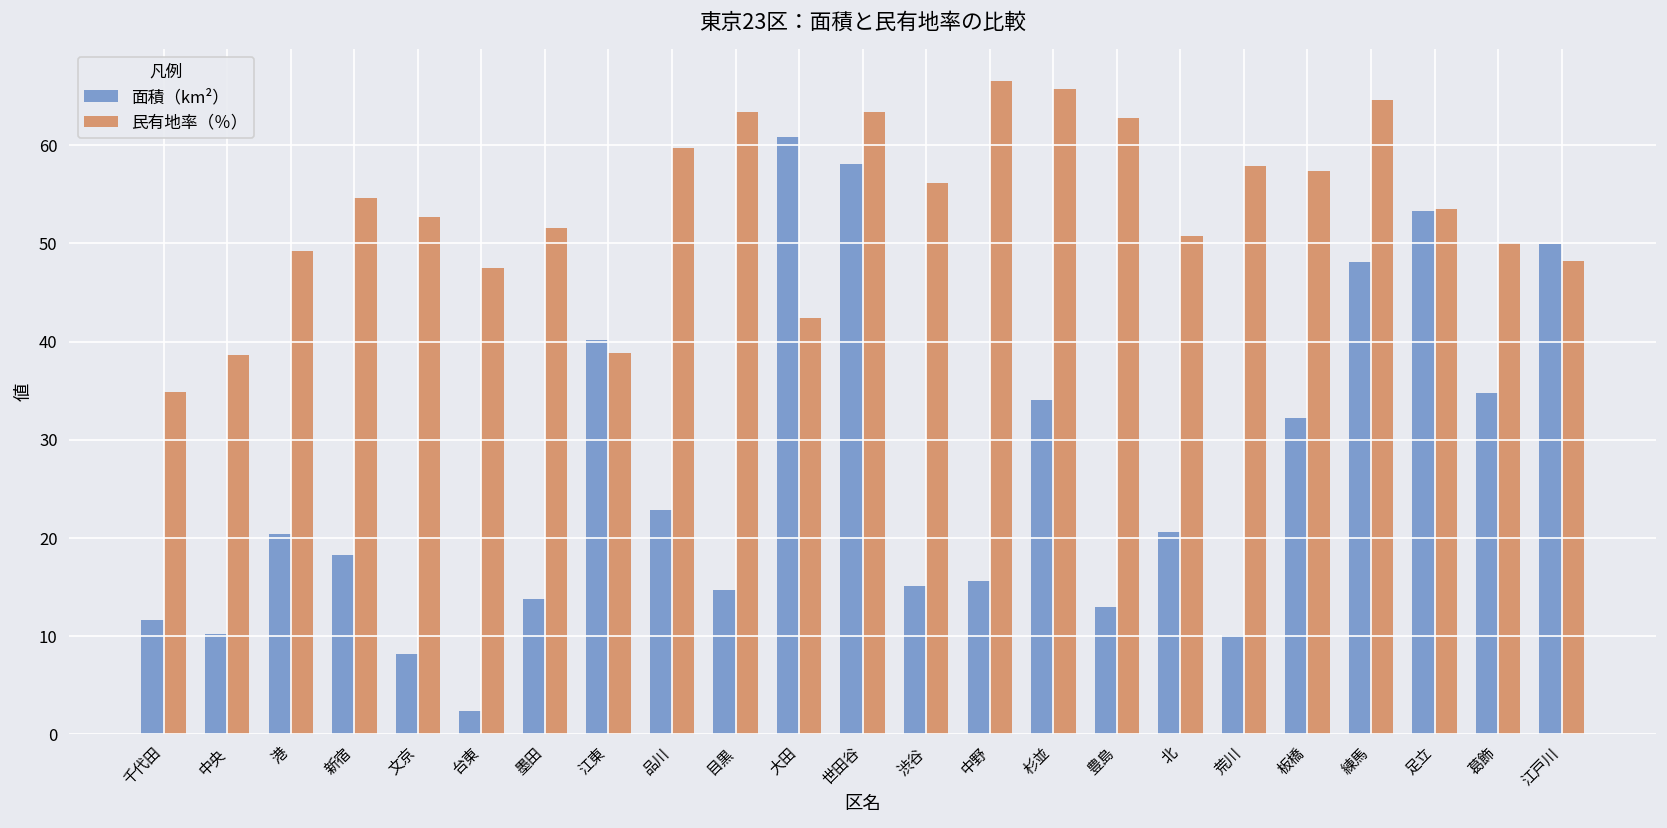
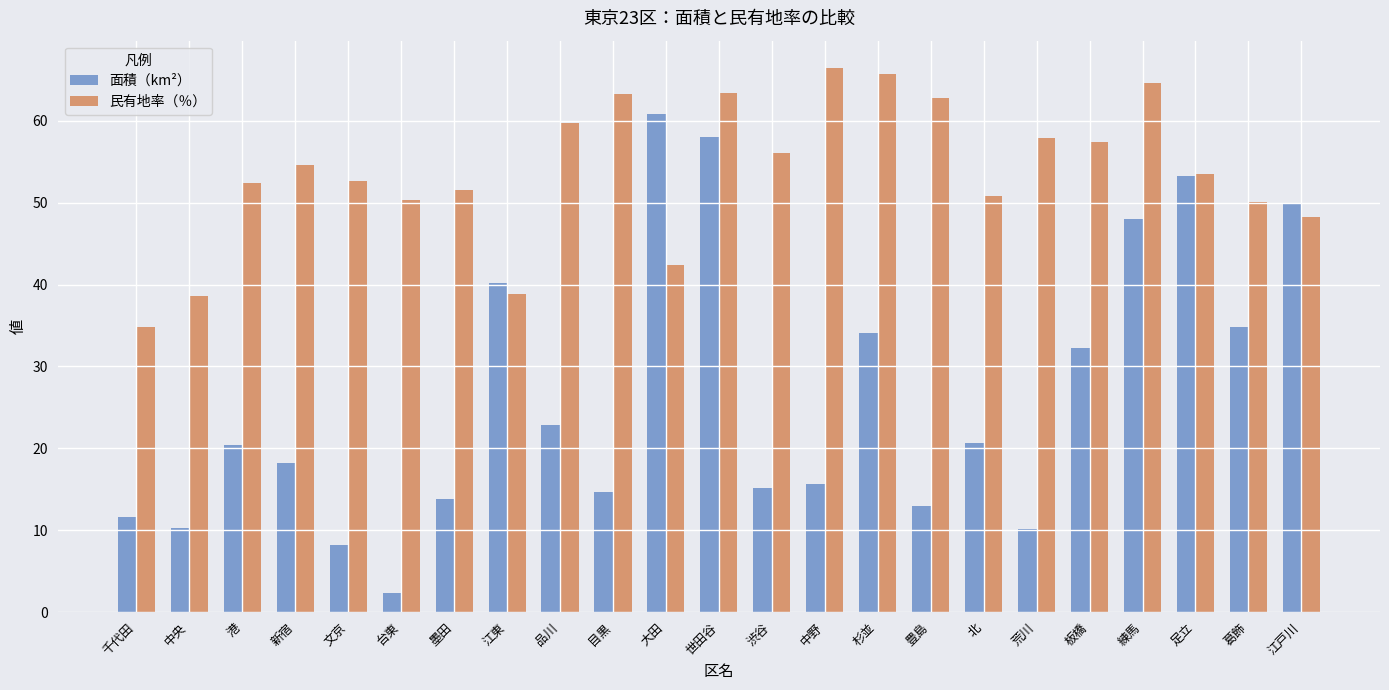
  {
    "面積（km²）": {
      "千代田": 12,
      "中央": 10,
      "港": 20,
      "新宿": 18,
      "文京": 8,
      "台東": 2,
      "墨田": 14,
      "江東": 40,
      "品川": 23,
      "目黒": 15,
      "大田": 61,
      "世田谷": 58,
      "渋谷": 15,
      "中野": 16,
      "杉並": 34,
      "豊島": 13,
      "北": 21,
      "荒川": 10,
      "板橋": 32,
      "練馬": 48,
      "足立": 53,
      "葛飾": 35,
      "江戸川": 50
    },
    "民有地率（％）": {
      "千代田": 35,
      "中央": 39,
-     "港": 49,
+     "港": 52,
      "新宿": 55,
      "文京": 53,
-     "台東": 48,
+     "台東": 50,
      "墨田": 52,
      "江東": 39,
      "品川": 60,
      "目黒": 63,
      "大田": 42,
      "世田谷": 63,
      "渋谷": 56,
      "中野": 66,
      "杉並": 66,
      "豊島": 63,
      "北": 51,
      "荒川": 58,
      "板橋": 57,
      "練馬": 65,
      "足立": 54,
      "葛飾": 50,
      "江戸川": 48
    }
  }
